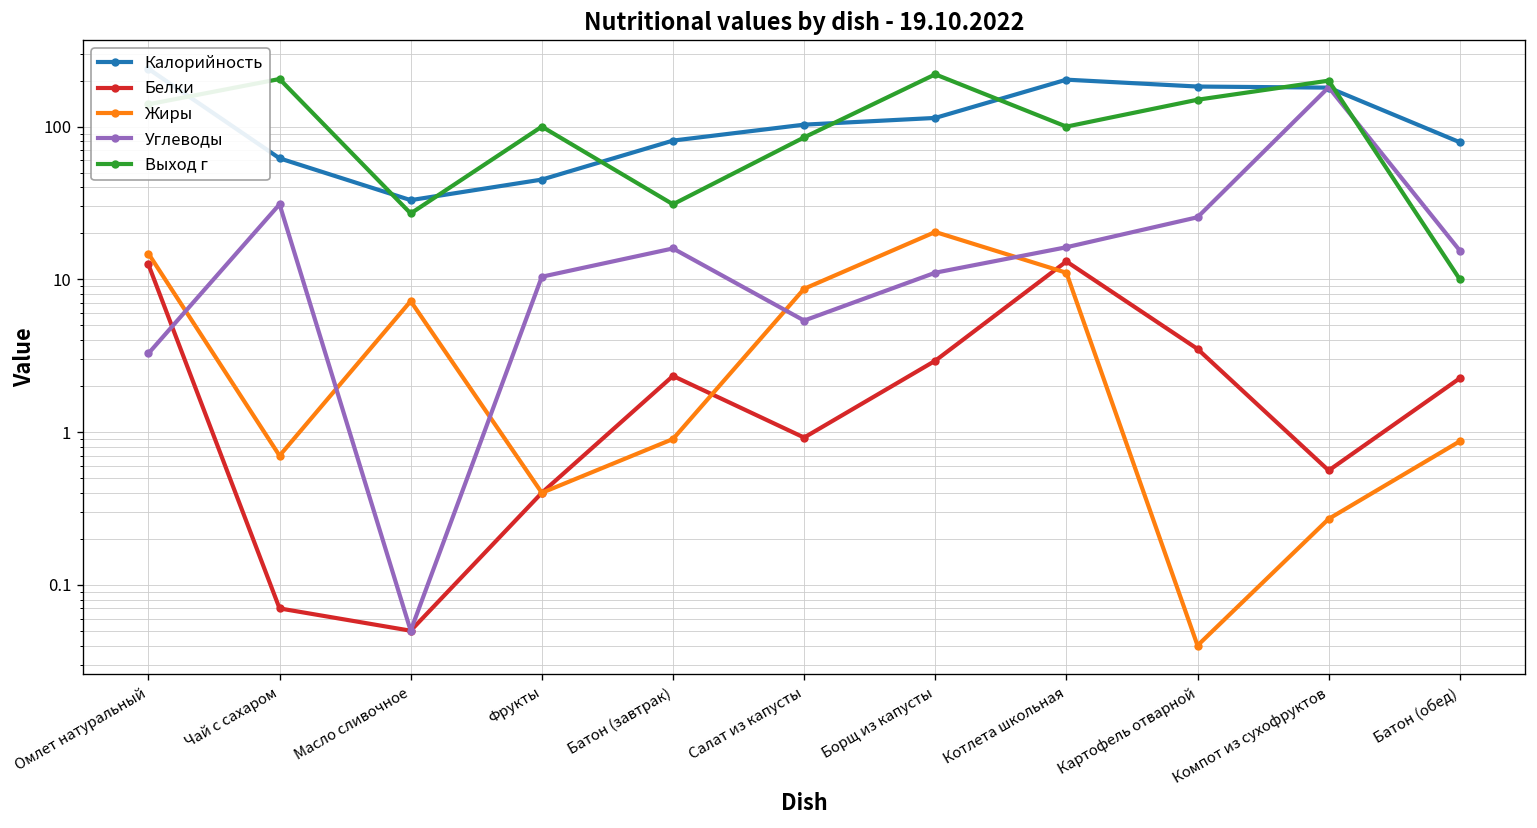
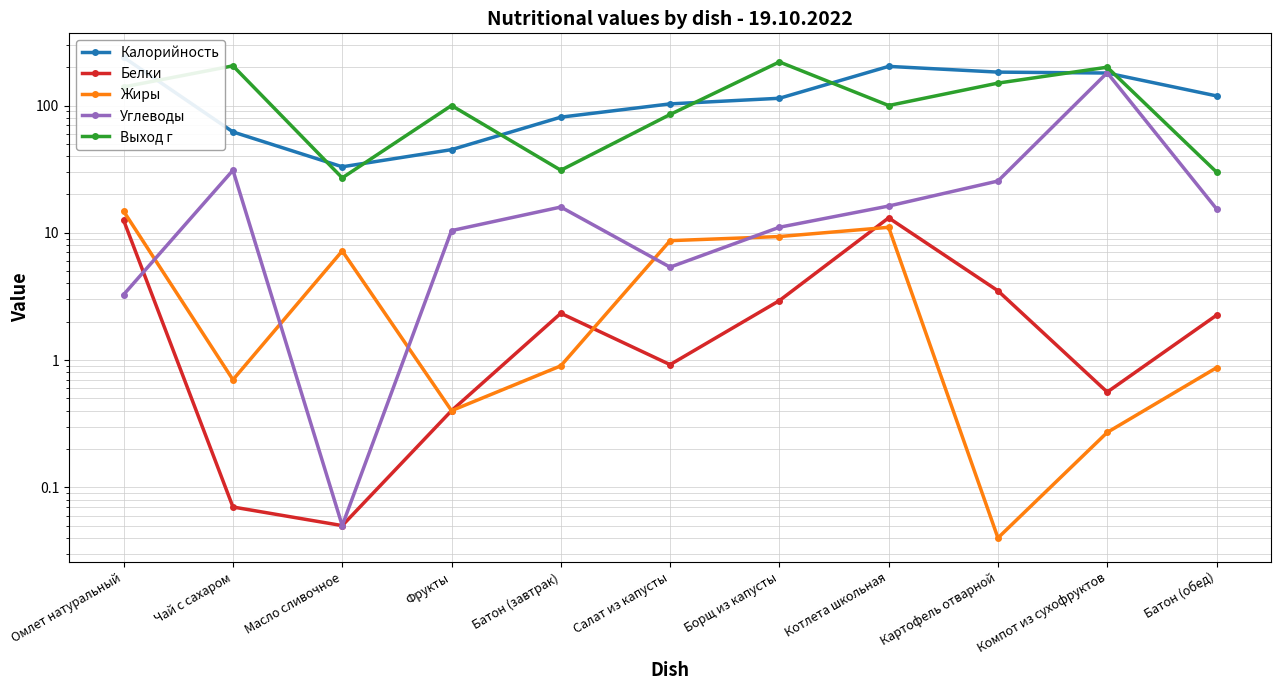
  {
    "Калорийность": {
      "Чай с сахаром": 60,
      "Масло сливочное": 33,
      "Фрукты": 45,
      "Батон (завтрак)": 80,
      "Салат из капусты": 100,
      "Борщ из капусты": 110,
      "Котлета школьная": 200,
      "Картофель отварной": 180,
-     "Батон (обед)": 80
+     "Батон (обед)": 120
    },
    "Белки": {
      "Омлет натуральный": 13,
      "Чай с сахаром": 0.07,
      "Батон (завтрак)": 2.3,
      "Салат из капусты": 0.9,
      "Борщ из капусты": 3,
      "Котлета школьная": 13,
      "Картофель отварной": 3.5,
      "Компот из сухофруктов": 0.6,
      "Батон (обед)": 2.3
    },
    "Жиры": {
      "Омлет натуральный": 15,
      "Чай с сахаром": 0.7,
      "Масло сливочное": 7,
      "Батон (завтрак)": 0.9,
      "Салат из капусты": 9,
-     "Борщ из капусты": 20,
+     "Борщ из капусты": 9,
      "Котлета школьная": 11,
      "Картофель отварной": 0.040,
      "Компот из сухофруктов": 0.27,
      "Батон (обед)": 0.9
    },
    "Углеводы": {
      "Омлет натуральный": 3.3,
      "Чай с сахаром": 31,
      "Фрукты": 10,
      "Батон (завтрак)": 16,
      "Салат из капусты": 5.4,
      "Борщ из капусты": 11,
      "Котлета школьная": 16,
      "Картофель отварной": 26,
      "Батон (обед)": 15
    },
    "Выход г": {
      "Чай с сахаром": 210,
      "Масло сливочное": 27,
      "Фрукты": 100,
      "Батон (завтрак)": 31,
      "Салат из капусты": 90,
      "Борщ из капусты": 220,
      "Котлета школьная": 100,
      "Картофель отварной": 150,
      "Компот из сухофруктов": 200,
-     "Батон (обед)": 10
+     "Батон (обед)": 30
    }
  }
